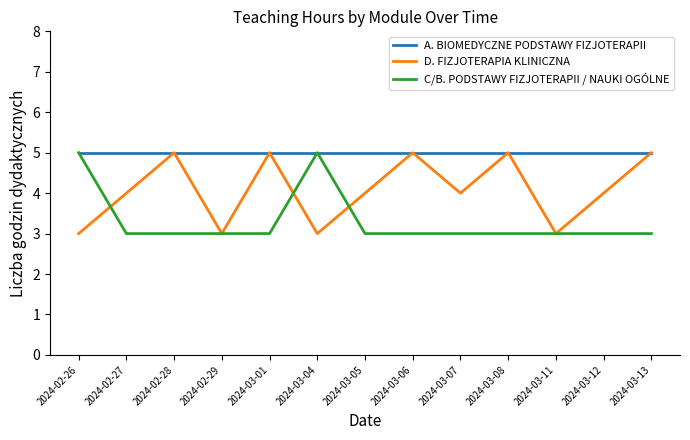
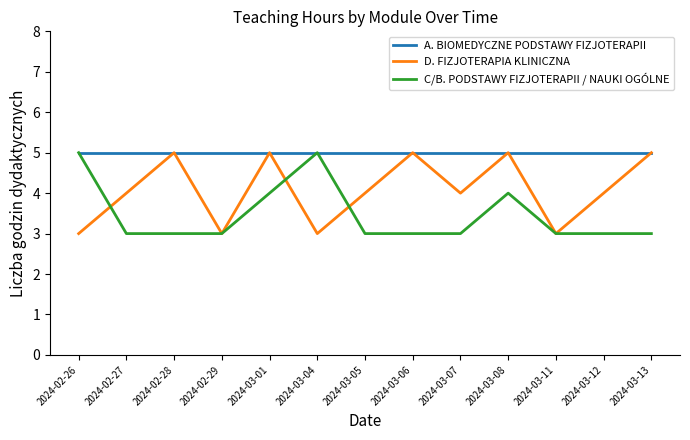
  {
    "A. BIOMEDYCZNE PODSTAWY FIZJOTERAPII": {
      "2024-02-27": 5,
      "2024-02-29": 5,
      "2024-03-05": 5,
      "2024-03-07": 5,
      "2024-03-11": 5,
      "2024-03-12": 5
    },
    "D. FIZJOTERAPIA KLINICZNA": {
      "2024-02-26": 3,
      "2024-02-27": 4,
      "2024-03-04": 3,
      "2024-03-05": 4,
      "2024-03-07": 4,
      "2024-03-12": 4
    },
    "C/B. PODSTAWY FIZJOTERAPII / NAUKI OGÓLNE": {
      "2024-02-27": 3,
      "2024-02-28": 3,
-     "2024-03-01": 3,
+     "2024-03-01": 4,
      "2024-03-05": 3,
      "2024-03-06": 3,
      "2024-03-07": 3,
-     "2024-03-08": 3,
+     "2024-03-08": 4,
      "2024-03-12": 3,
      "2024-03-13": 3
    }
  }
